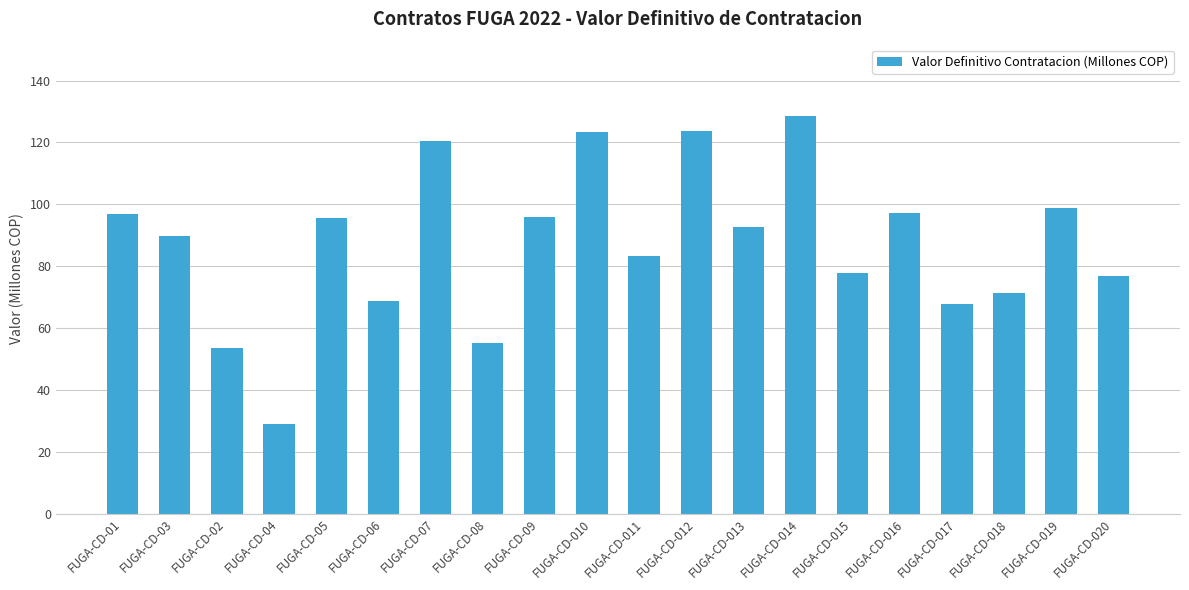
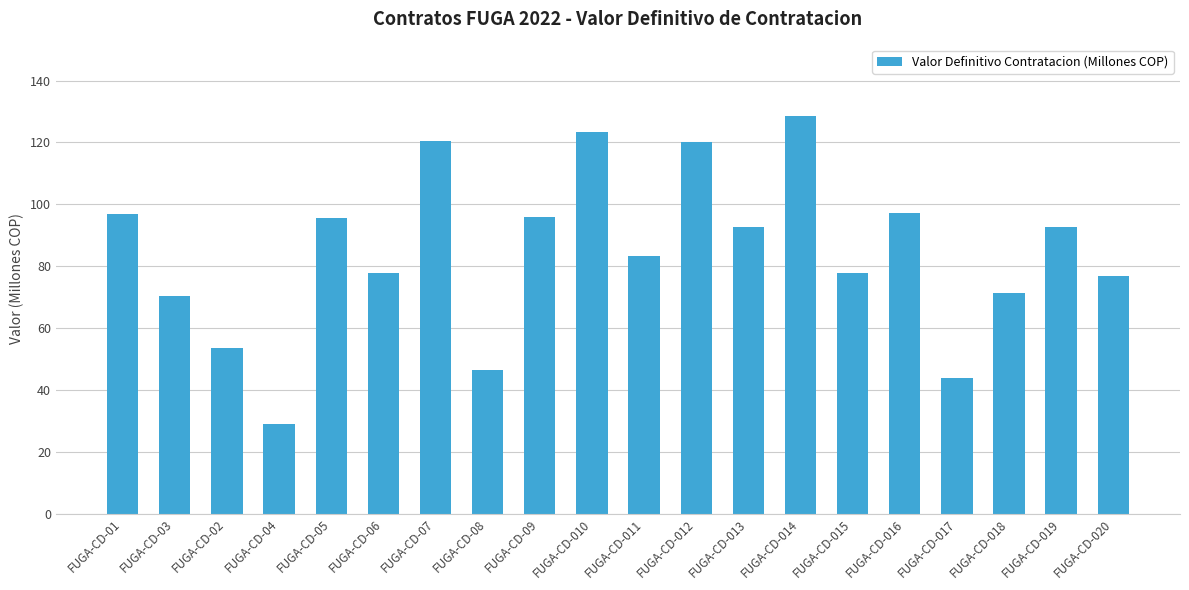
  {
    "FUGA-CD-01": 97,
-   "FUGA-CD-03": 90,
+   "FUGA-CD-03": 70,
    "FUGA-CD-02": 54,
    "FUGA-CD-04": 29,
    "FUGA-CD-05": 95,
-   "FUGA-CD-06": 69,
+   "FUGA-CD-06": 78,
    "FUGA-CD-07": 121,
-   "FUGA-CD-08": 55,
+   "FUGA-CD-08": 46,
    "FUGA-CD-09": 96,
    "FUGA-CD-010": 123,
    "FUGA-CD-011": 83,
-   "FUGA-CD-012": 124,
+   "FUGA-CD-012": 120,
    "FUGA-CD-013": 93,
    "FUGA-CD-014": 129,
    "FUGA-CD-015": 78,
    "FUGA-CD-016": 97,
-   "FUGA-CD-017": 68,
+   "FUGA-CD-017": 44,
    "FUGA-CD-018": 71,
-   "FUGA-CD-019": 99,
+   "FUGA-CD-019": 93,
    "FUGA-CD-020": 77
  }
